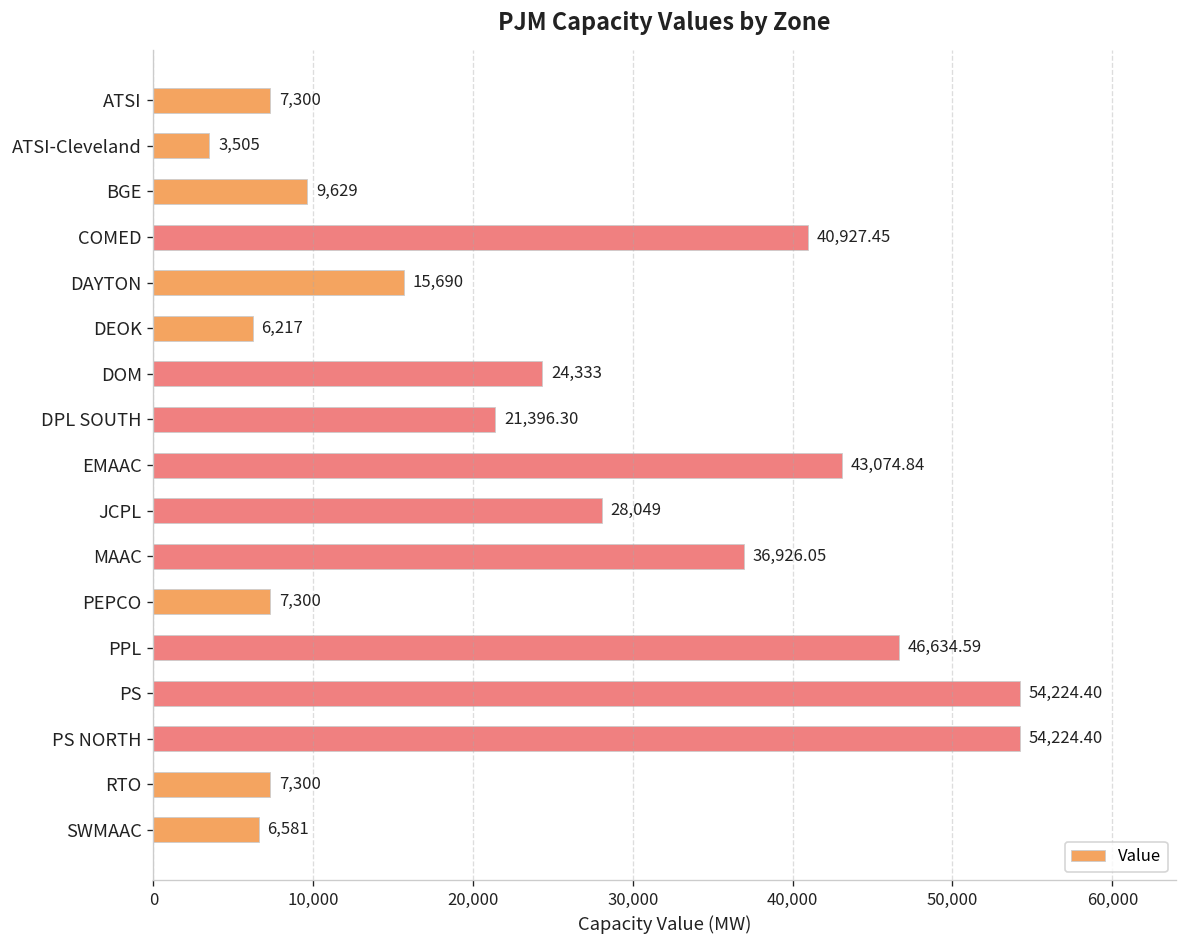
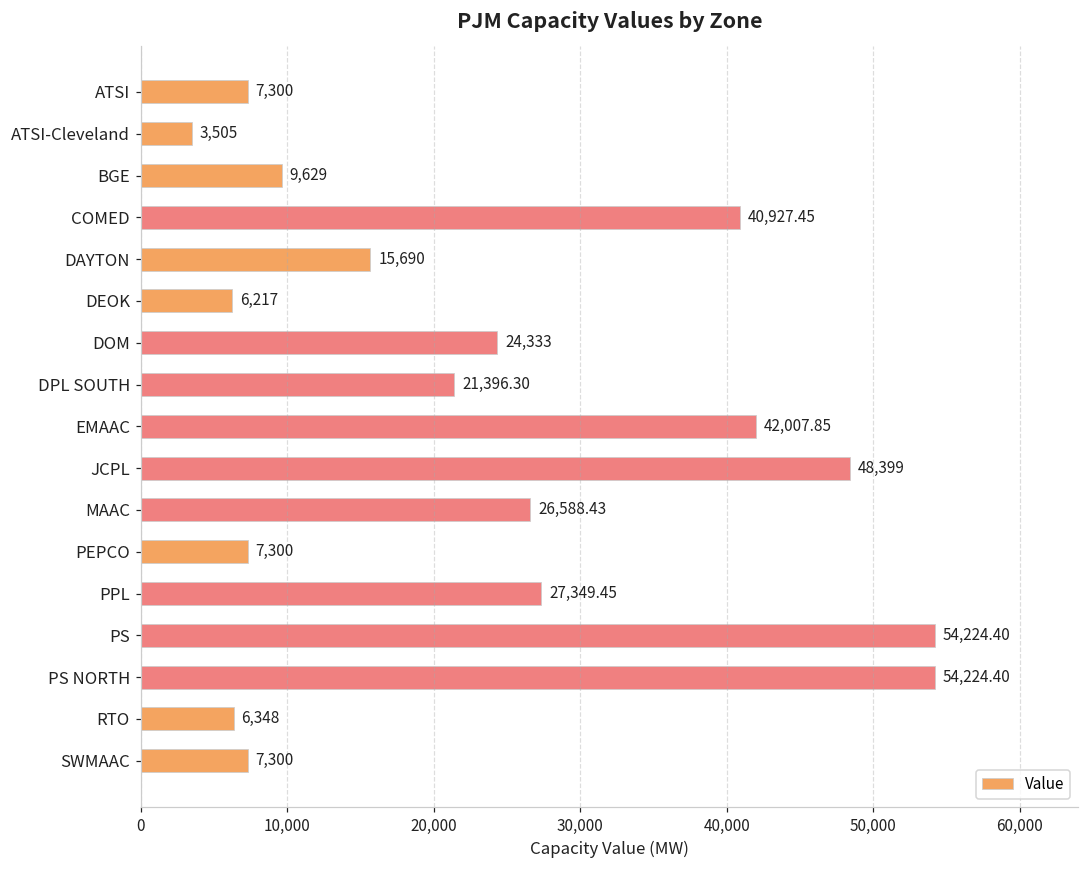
  {
    "ATSI": "7,300",
    "ATSI-Cleveland": "3,505",
    "BGE": "9,629",
    "COMED": "40,927.45",
    "DAYTON": "15,690",
    "DEOK": "6,217",
    "DOM": "24,333",
    "DPL SOUTH": "21,396.30",
-   "EMAAC": "43,074.84",
-   "JCPL": "28,049",
-   "MAAC": "36,926.05",
+   "EMAAC": "42,007.85",
+   "JCPL": "48,399",
+   "MAAC": "26,588.43",
    "PEPCO": "7,300",
-   "PPL": "46,634.59",
+   "PPL": "27,349.45",
    "PS": "54,224.40",
    "PS NORTH": "54,224.40",
-   "RTO": "7,300",
-   "SWMAAC": "6,581"
+   "RTO": "6,348",
+   "SWMAAC": "7,300"
  }
